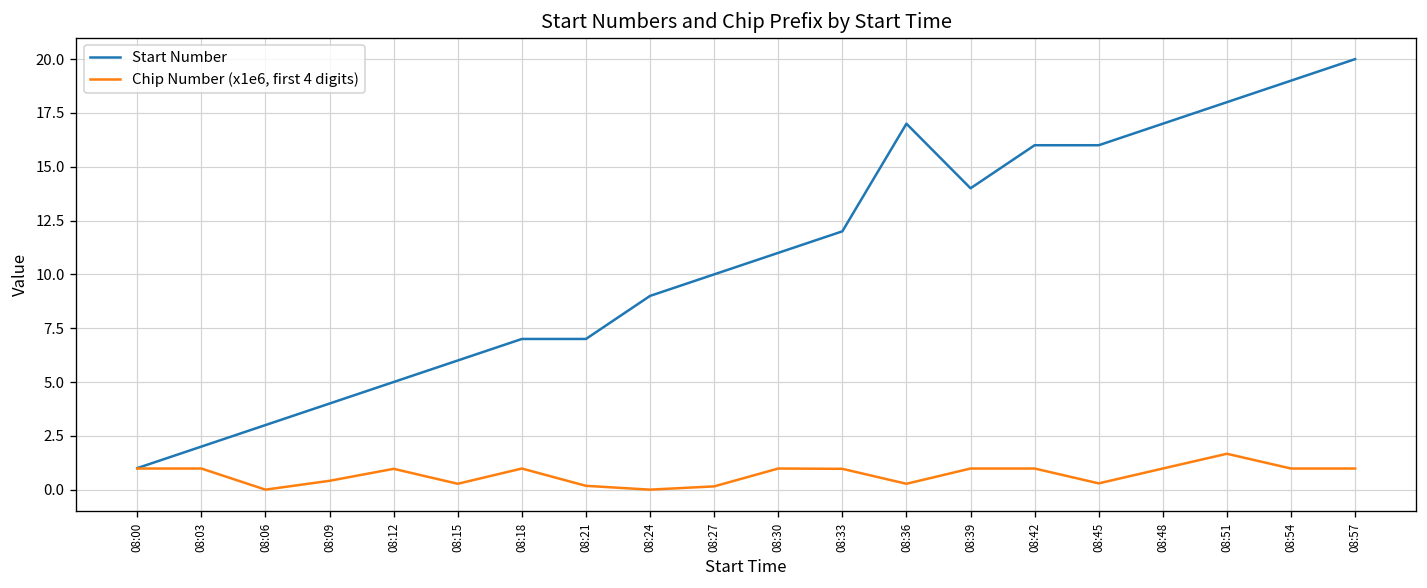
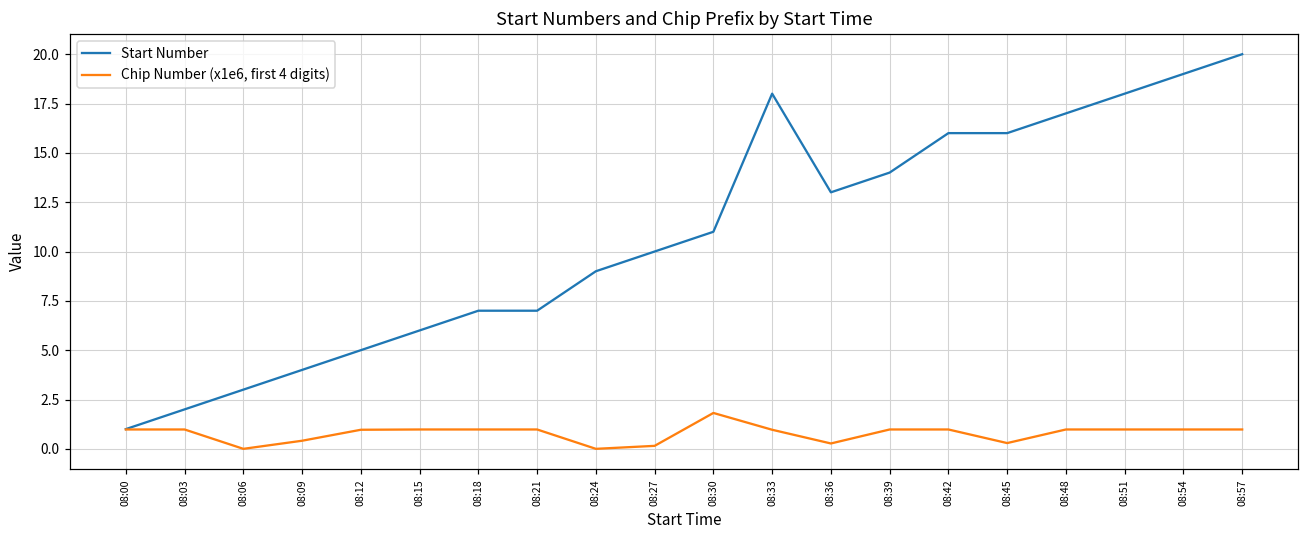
  {
    "Start Number": {
      "08:03": 2,
      "08:06": 3,
      "08:09": 4,
      "08:12": 5,
      "08:15": 6,
      "08:18": 7,
      "08:21": 7,
      "08:24": 9,
      "08:27": 10,
      "08:30": 11,
-     "08:33": 12,
-     "08:36": 17,
+     "08:33": 18,
+     "08:36": 13,
      "08:39": 14,
      "08:42": 16,
      "08:45": 16,
      "08:48": 17,
      "08:51": 18,
      "08:54": 19,
      "08:57": 20
    },
    "Chip Number (x1e6, first 4 digits)": {
      "08:03": 1.0,
      "08:06": 0.0,
      "08:09": 0.4,
      "08:12": 1.0,
-     "08:15": 0.3,
+     "08:15": 1.0,
      "08:18": 1.0,
-     "08:21": 0.2,
+     "08:21": 1.0,
      "08:24": 0.0,
      "08:27": 0.2,
-     "08:30": 1.0,
+     "08:30": 1.8,
      "08:33": 1.0,
      "08:36": 0.3,
      "08:39": 1.0,
      "08:42": 1.0,
      "08:45": 0.3,
      "08:48": 1.0,
-     "08:51": 1.7,
+     "08:51": 1.0,
      "08:54": 1.0,
      "08:57": 1.0
    }
  }
